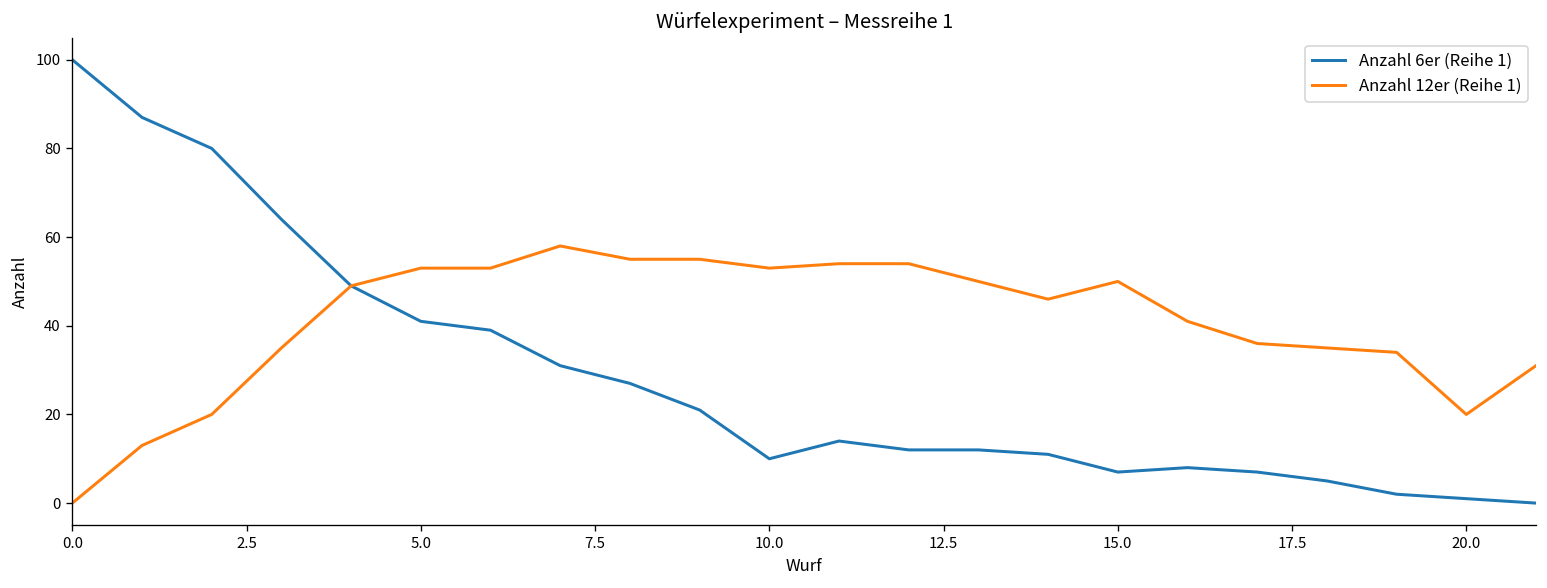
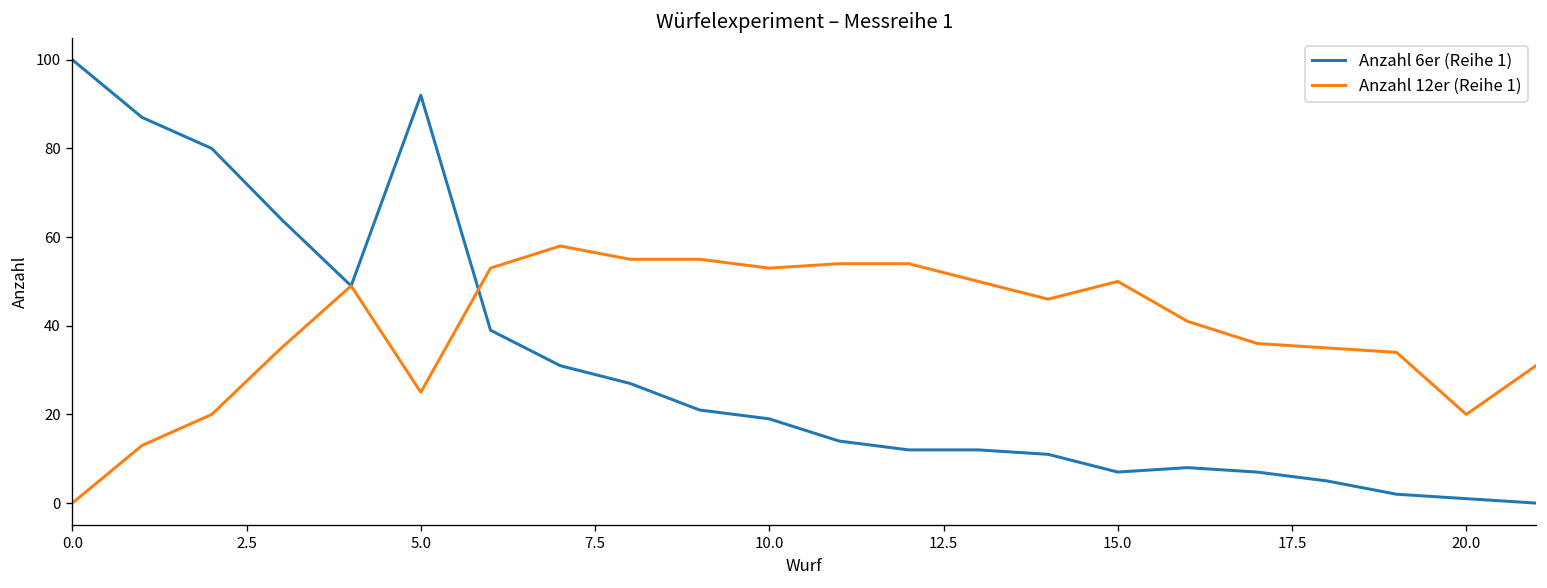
  {
    "Anzahl 6er (Reihe 1)": {
      "0.0": 100,
-     "5.0": 41,
-     "10.0": 10,
+     "5.0": 92,
+     "10.0": 19,
      "15.0": 7,
      "20.0": 1
    },
    "Anzahl 12er (Reihe 1)": {
      "0.0": 0,
-     "5.0": 53,
+     "5.0": 25,
      "10.0": 53,
      "15.0": 50,
      "20.0": 20
    }
  }
